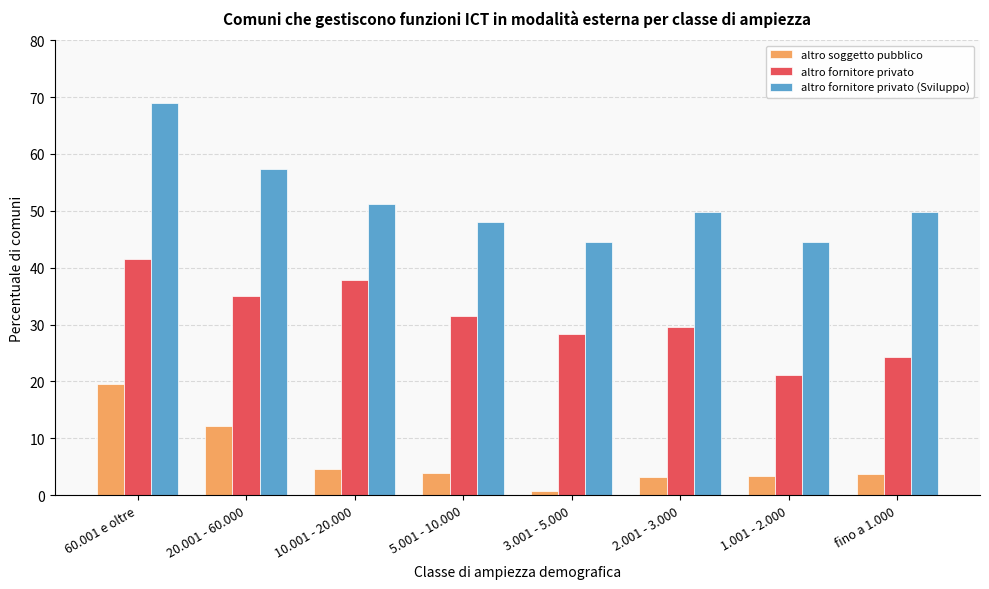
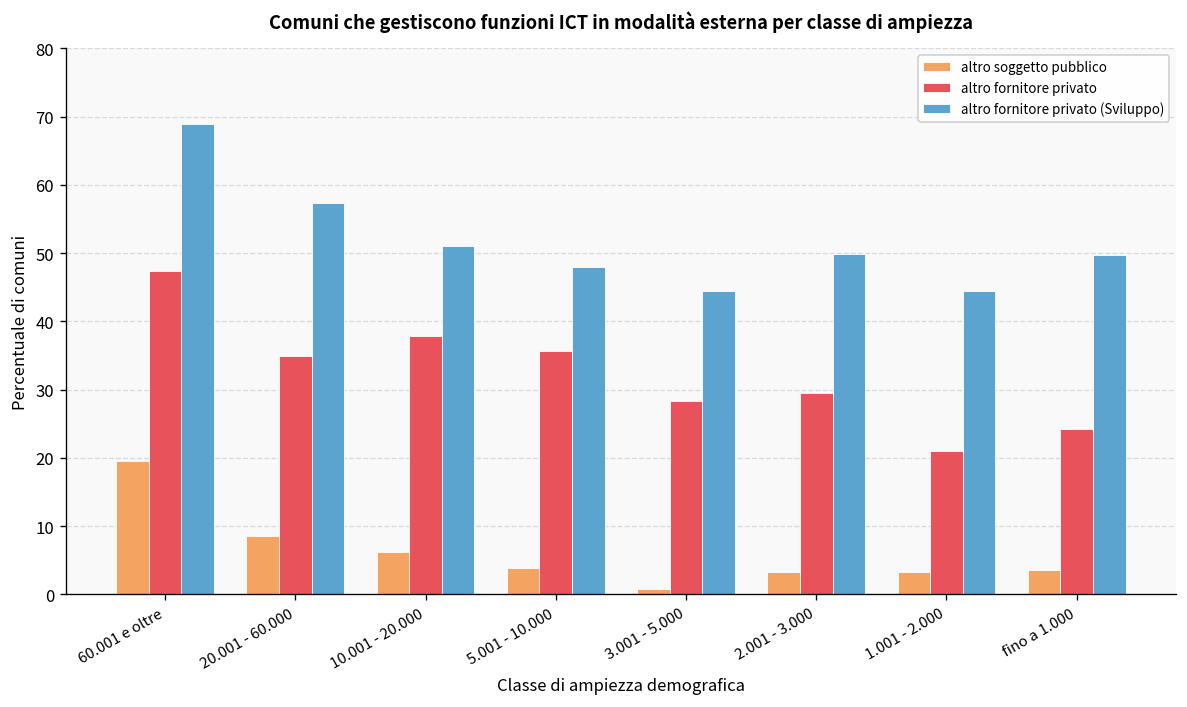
  {
    "altro soggetto pubblico": {
      "60.001 e oltre": 20,
-     "20.001 - 60.000": 12,
-     "10.001 - 20.000": 5,
+     "20.001 - 60.000": 9,
+     "10.001 - 20.000": 6,
      "5.001 - 10.000": 4,
      "3.001 - 5.000": 1,
      "2.001 - 3.000": 3,
      "1.001 - 2.000": 3,
      "fino a 1.000": 4
    },
    "altro fornitore privato": {
-     "60.001 e oltre": 41,
+     "60.001 e oltre": 47,
      "20.001 - 60.000": 35,
      "10.001 - 20.000": 38,
-     "5.001 - 10.000": 32,
+     "5.001 - 10.000": 36,
      "3.001 - 5.000": 28,
      "2.001 - 3.000": 30,
      "1.001 - 2.000": 21,
      "fino a 1.000": 24
    },
    "altro fornitore privato (Sviluppo)": {
      "60.001 e oltre": 69,
      "20.001 - 60.000": 57,
      "10.001 - 20.000": 51,
      "5.001 - 10.000": 48,
      "3.001 - 5.000": 45,
      "2.001 - 3.000": 50,
      "1.001 - 2.000": 44,
      "fino a 1.000": 50
    }
  }
